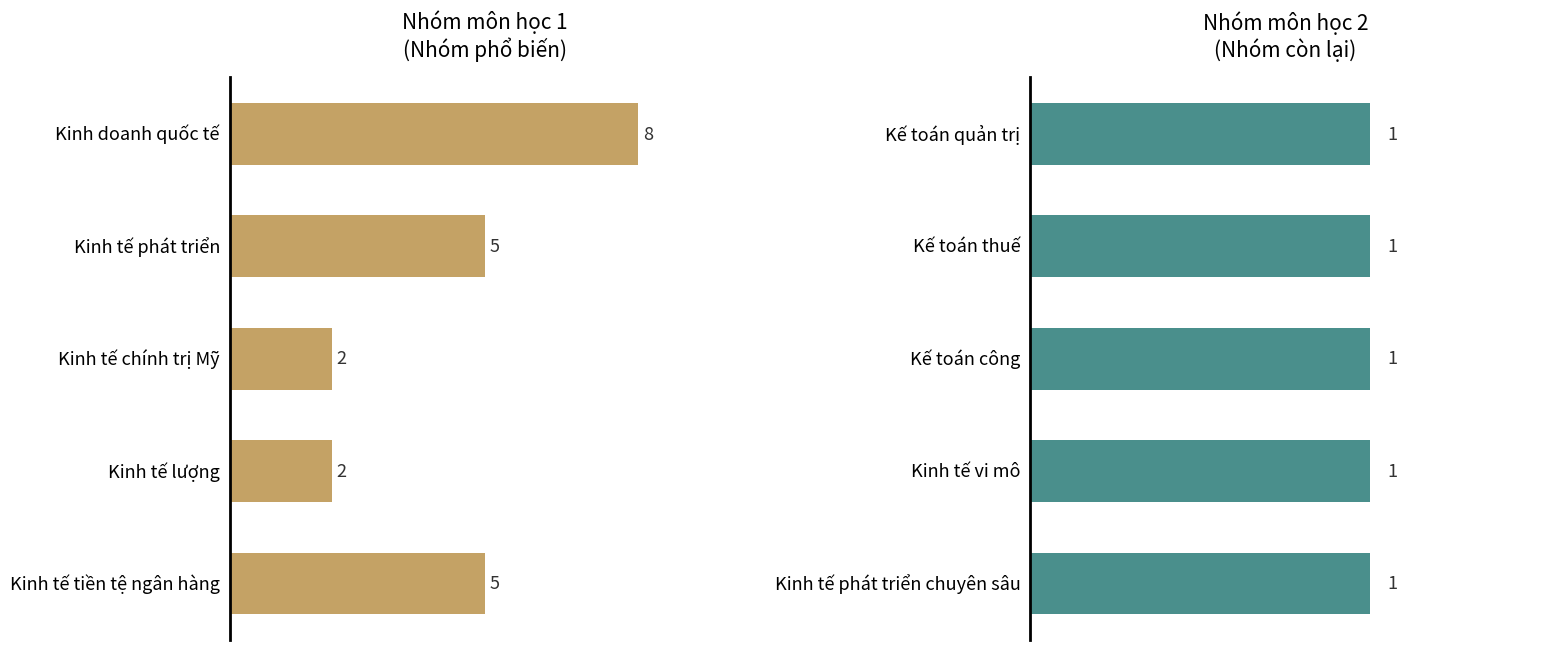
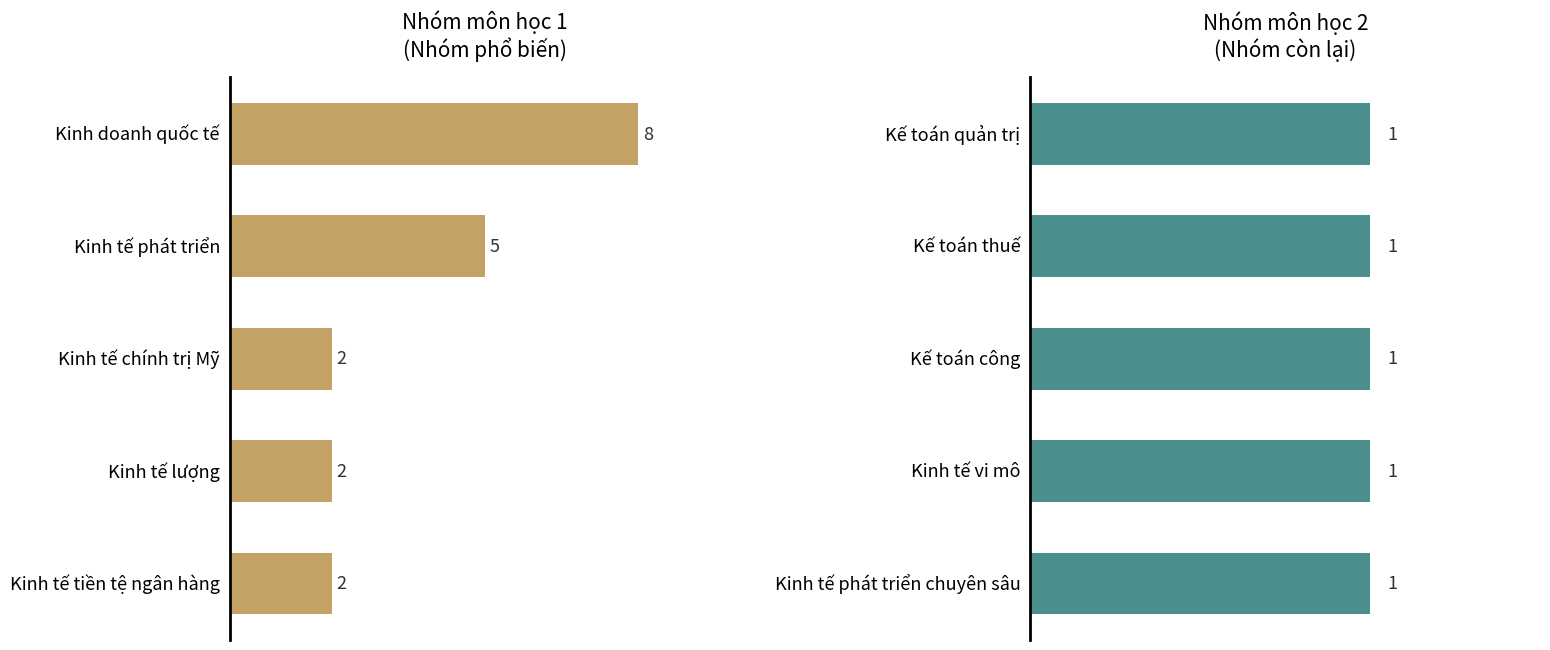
  {
    "Nhóm môn học 1 (Nhóm phổ biến)": {
      "Kinh doanh quốc tế": 8,
      "Kinh tế phát triển": 5,
      "Kinh tế chính trị Mỹ": 2,
      "Kinh tế lượng": 2,
-     "Kinh tế tiền tệ ngân hàng": 5
+     "Kinh tế tiền tệ ngân hàng": 2
    },
    "Nhóm môn học 2 (Nhóm còn lại)": {
      "Kế toán quản trị": 1,
      "Kế toán thuế": 1,
      "Kế toán công": 1,
      "Kinh tế vi mô": 1,
      "Kinh tế phát triển chuyên sâu": 1
    }
  }
